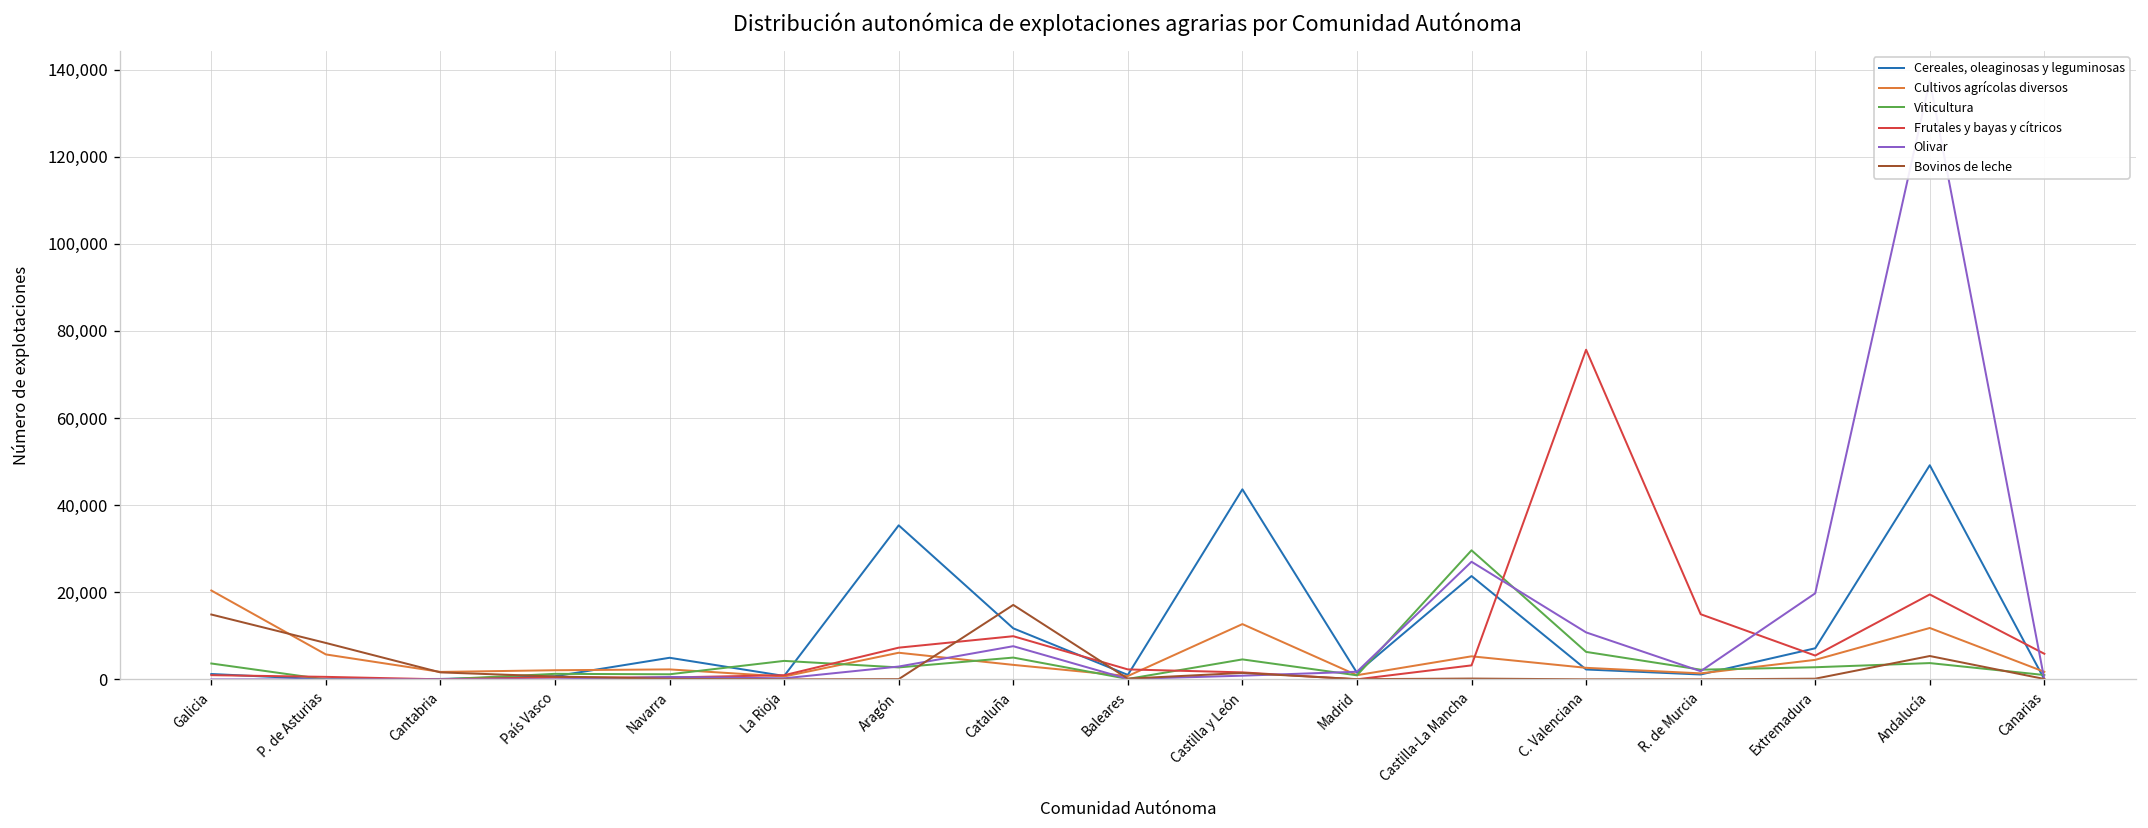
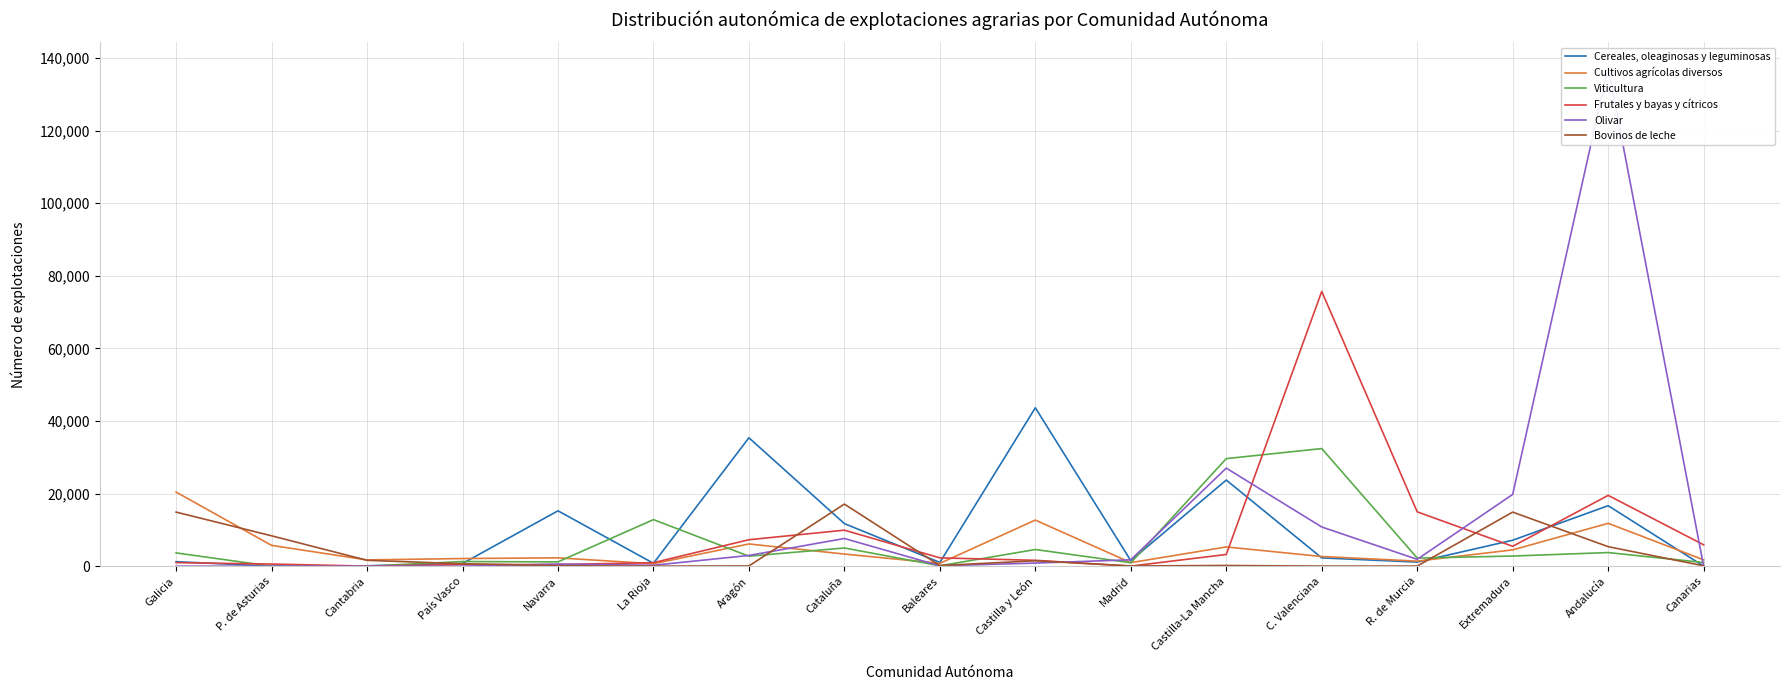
  {
    "Cereales, oleaginosas y leguminosas": {
-     "Navarra": "5,000",
+     "Navarra": "15,000",
      "Aragón": "35,000",
      "Cataluña": "12,000",
      "Castilla y León": "44,000",
      "Castilla-La Mancha": "24,000",
      "Extremadura": "7,000",
-     "Andalucía": "49,000"
+     "Andalucía": "17,000"
    },
    "Viticultura": {
      "Galicia": "4,000",
-     "La Rioja": "4,000",
+     "La Rioja": "13,000",
      "Cataluña": "5,000",
      "Castilla y León": "5,000",
      "Castilla-La Mancha": "30,000",
-     "C. Valenciana": "6,000",
+     "C. Valenciana": "32,000",
      "Extremadura": "3,000",
      "Andalucía": "4,000",
      "Canarias": "1,000"
    },
    "Olivar": {
      "Galicia": "0",
      "Cataluña": "8,000",
      "Castilla-La Mancha": "27,000",
      "C. Valenciana": "11,000",
      "Extremadura": "20,000"
    },
    "Bovinos de leche": {
      "Galicia": "15,000",
      "P. de Asturias": "8,000",
      "Aragón": "0",
      "Cataluña": "17,000",
      "Castilla-La Mancha": "0",
      "C. Valenciana": "0",
      "R. de Murcia": "0",
-     "Extremadura": "0",
+     "Extremadura": "15,000",
      "Andalucía": "5,000"
    }
  }
